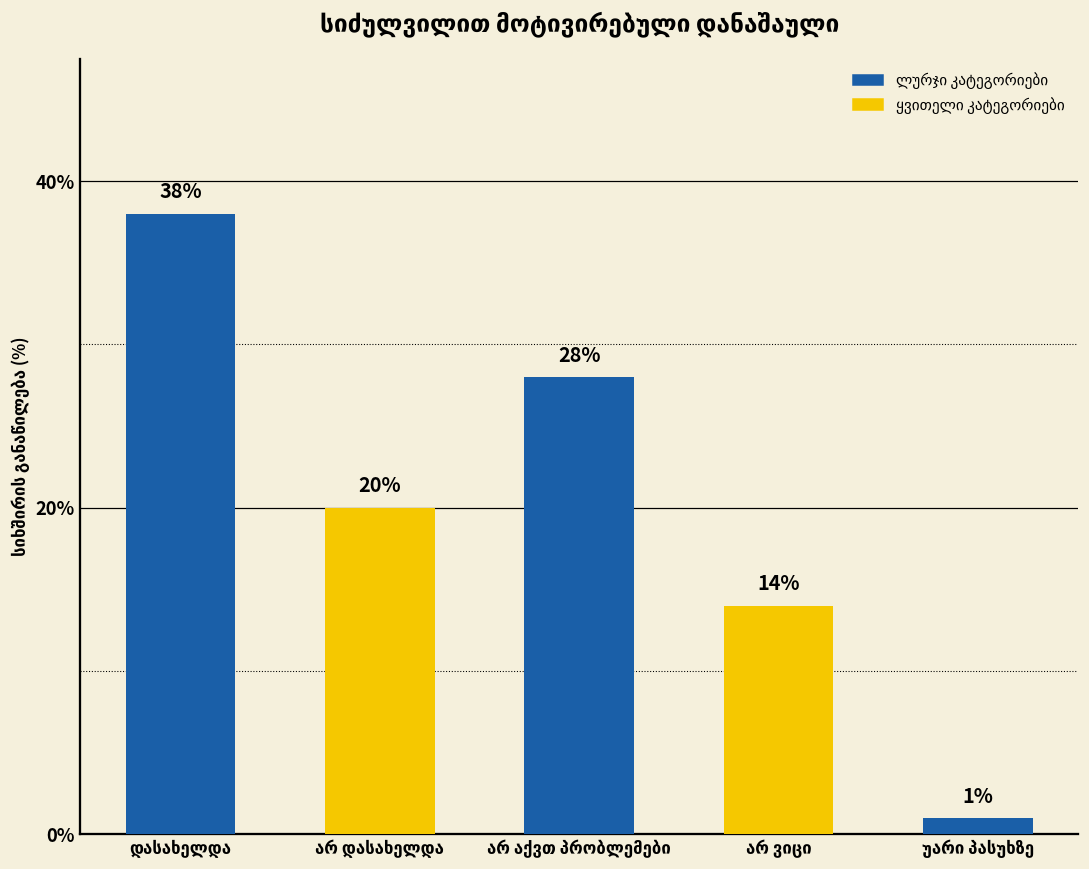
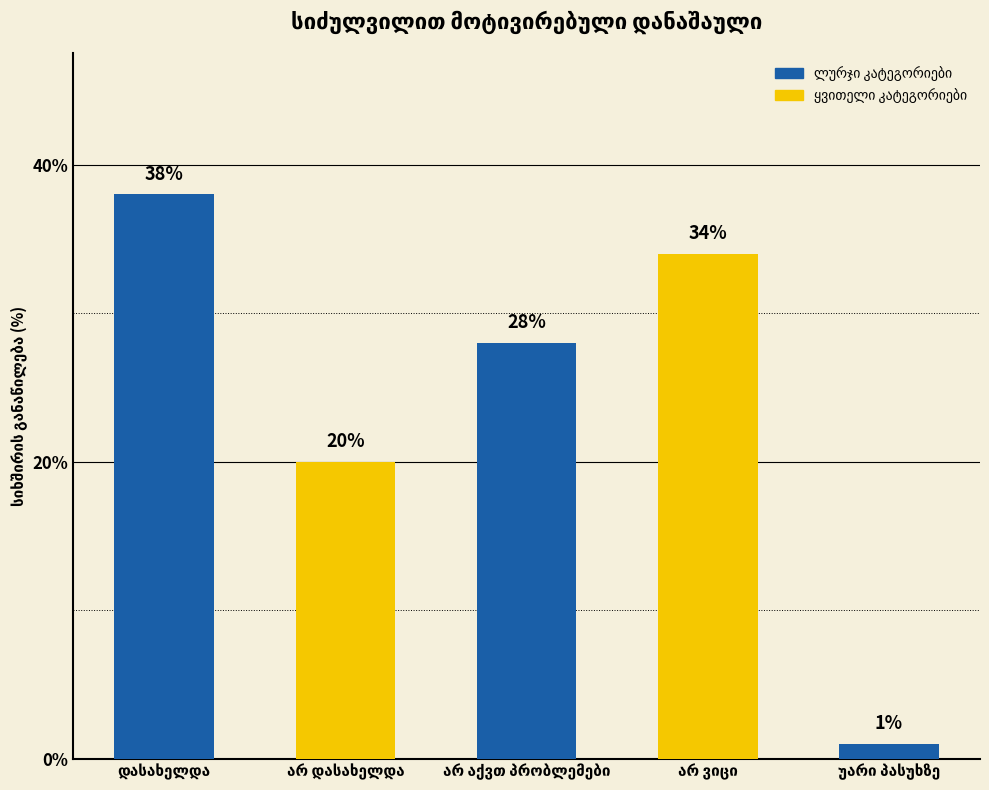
  {
    "დასახელდა": "38%",
    "არ დასახელდა": "20%",
    "არ აქვთ პრობლემები": "28%",
-   "არ ვიცი": "14%",
+   "არ ვიცი": "34%",
    "უარი პასუხზე": "1%"
  }
